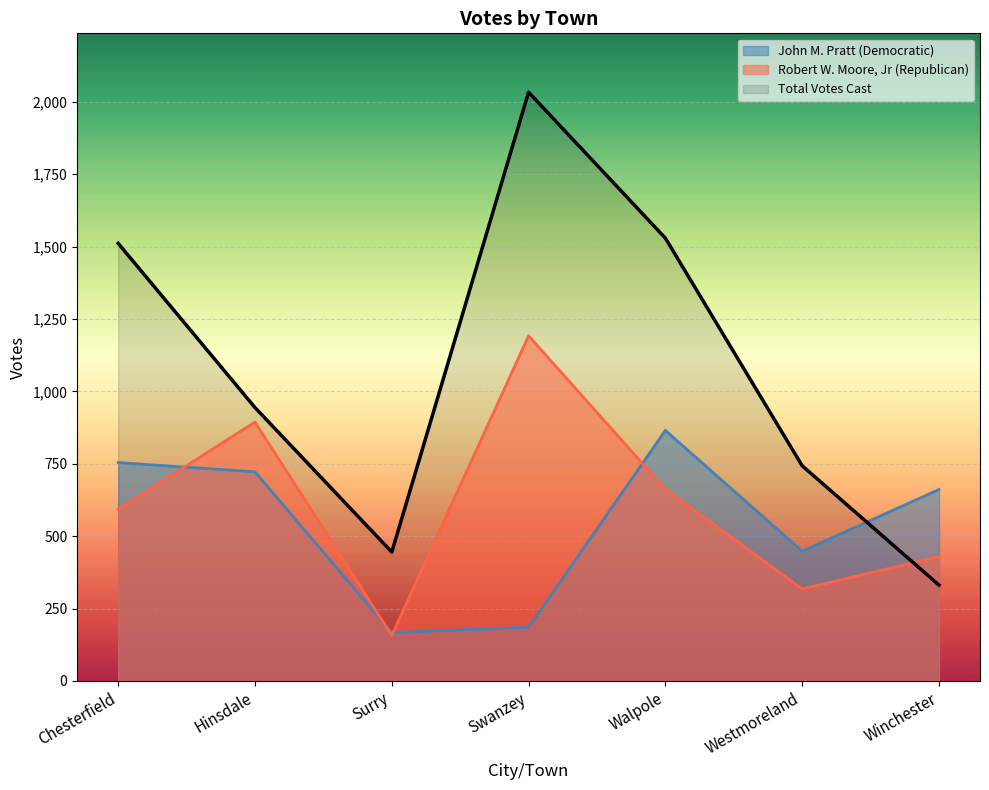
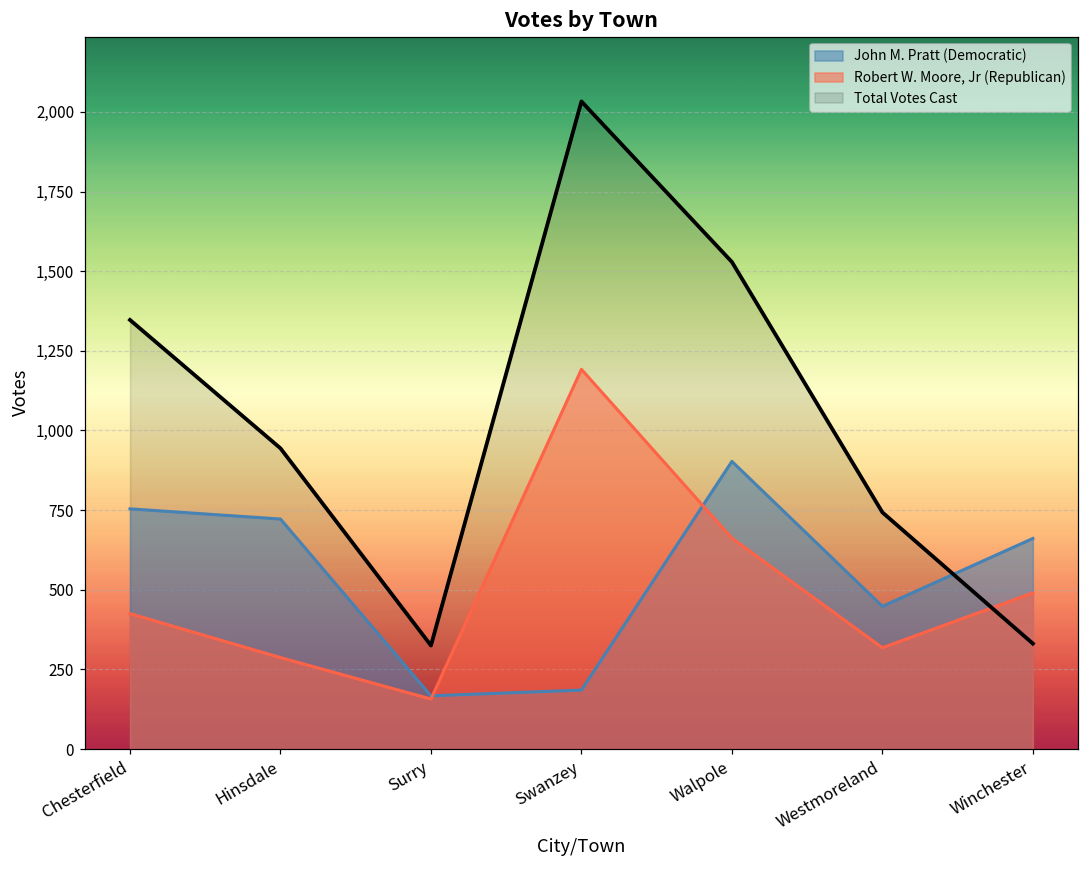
  {
    "Total Votes Cast": {
-     "Chesterfield": "1,510",
+     "Chesterfield": "1,350",
      "Hinsdale": "940",
-     "Surry": "450",
+     "Surry": "330",
      "Swanzey": "2,030",
      "Walpole": "1,530",
      "Westmoreland": "740",
      "Winchester": "330"
    },
    "John M. Pratt (Democratic)": {
      "Chesterfield": "750",
      "Hinsdale": "720",
      "Surry": "170",
      "Swanzey": "190",
-     "Walpole": "870",
+     "Walpole": "900",
      "Westmoreland": "450",
      "Winchester": "660"
    },
    "Robert W. Moore, Jr (Republican)": {
-     "Chesterfield": "590",
-     "Hinsdale": "890",
+     "Chesterfield": "430",
+     "Hinsdale": "290",
      "Surry": "160",
      "Swanzey": "1,190",
      "Walpole": "660",
      "Westmoreland": "320",
-     "Winchester": "430"
+     "Winchester": "490"
    }
  }
